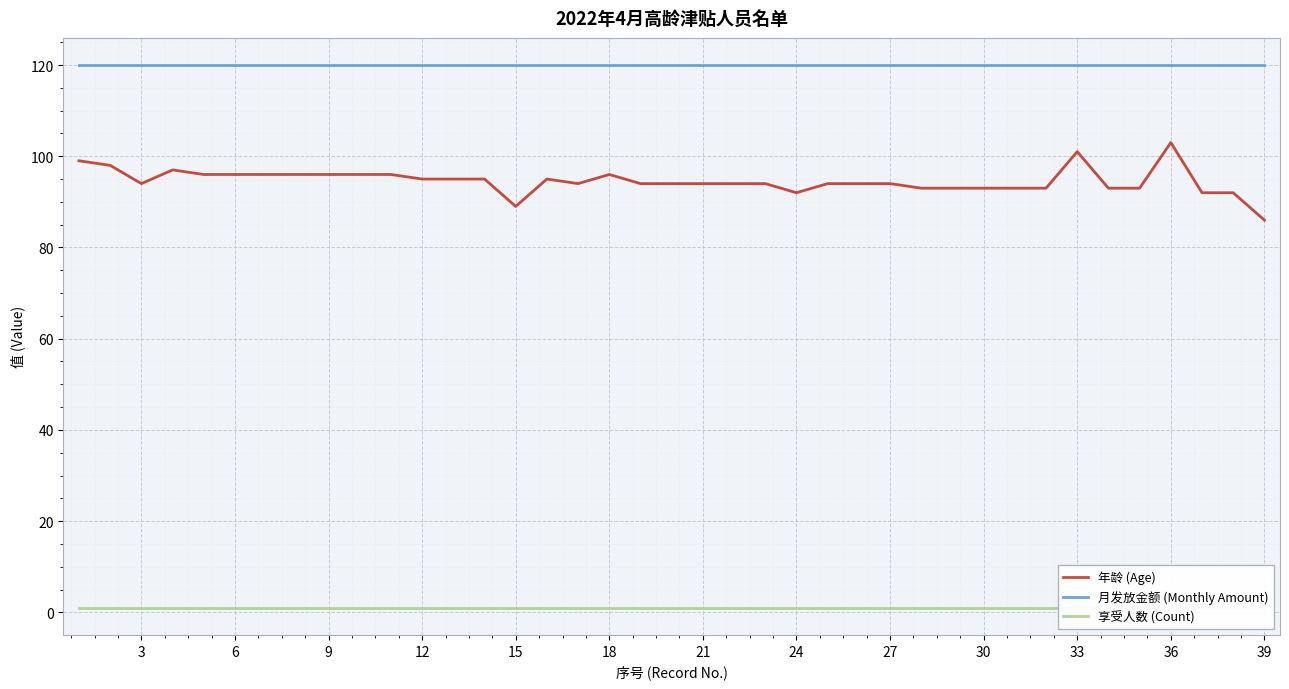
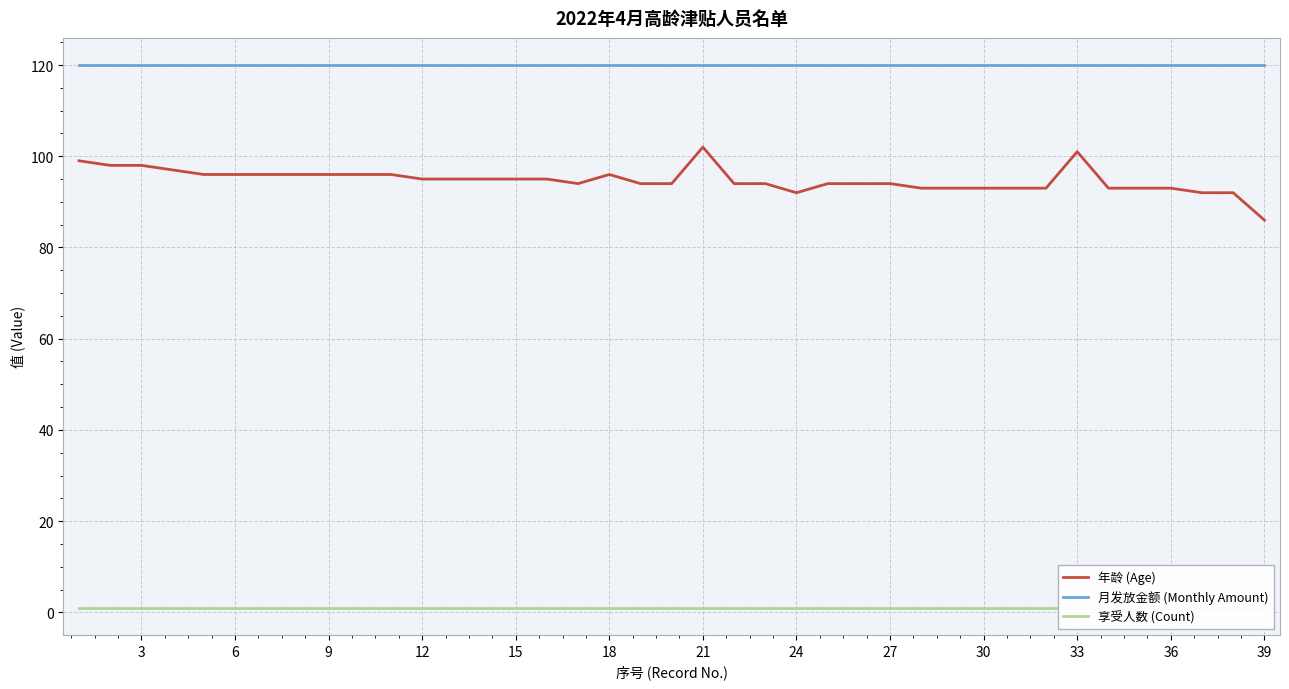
  {
    "年龄 (Age)": {
-     "3": 94,
+     "3": 98,
      "6": 96,
      "9": 96,
      "12": 95,
-     "15": 89,
+     "15": 95,
      "18": 96,
-     "21": 94,
+     "21": 102,
      "24": 92,
      "27": 94,
      "30": 93,
      "33": 101,
-     "36": 103,
+     "36": 93,
      "39": 86
    },
    "月发放金额 (Monthly Amount)": {
      "3": 120,
      "6": 120,
      "9": 120,
      "12": 120,
      "15": 120,
      "18": 120,
      "21": 120,
      "24": 120,
      "27": 120,
      "30": 120,
      "33": 120,
      "36": 120,
      "39": 120
    },
    "享受人数 (Count)": {
      "3": 1,
      "6": 1,
      "9": 1,
      "12": 1,
      "15": 1,
      "18": 1,
      "21": 1,
      "24": 1,
      "27": 1,
      "30": 1
    }
  }
